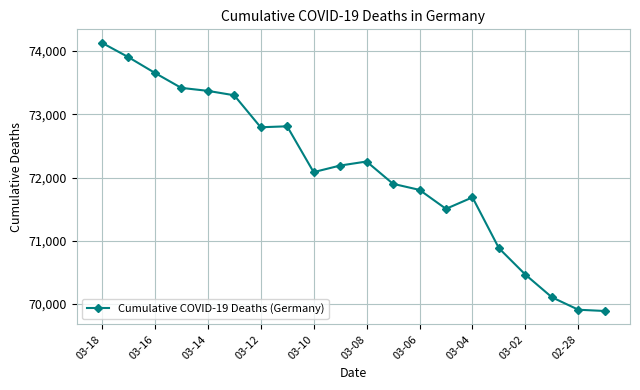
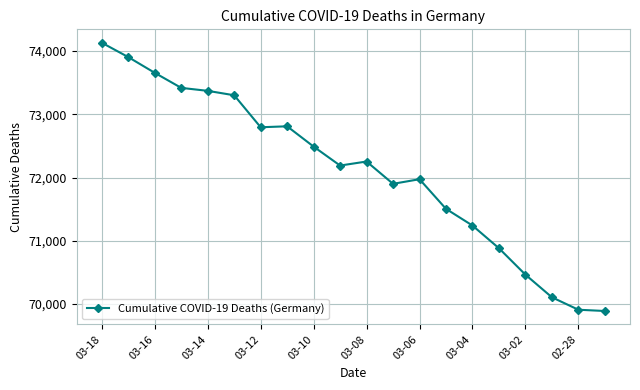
  {
    "03-18": "74,100",
    "03-16": "73,700",
    "03-14": "73,400",
    "03-12": "72,800",
-   "03-10": "72,100",
+   "03-10": "72,500",
    "03-08": "72,300",
-   "03-06": "71,800",
-   "03-04": "71,700",
+   "03-06": "72,000",
+   "03-04": "71,200",
    "03-02": "70,500",
    "02-28": "69,900"
  }
